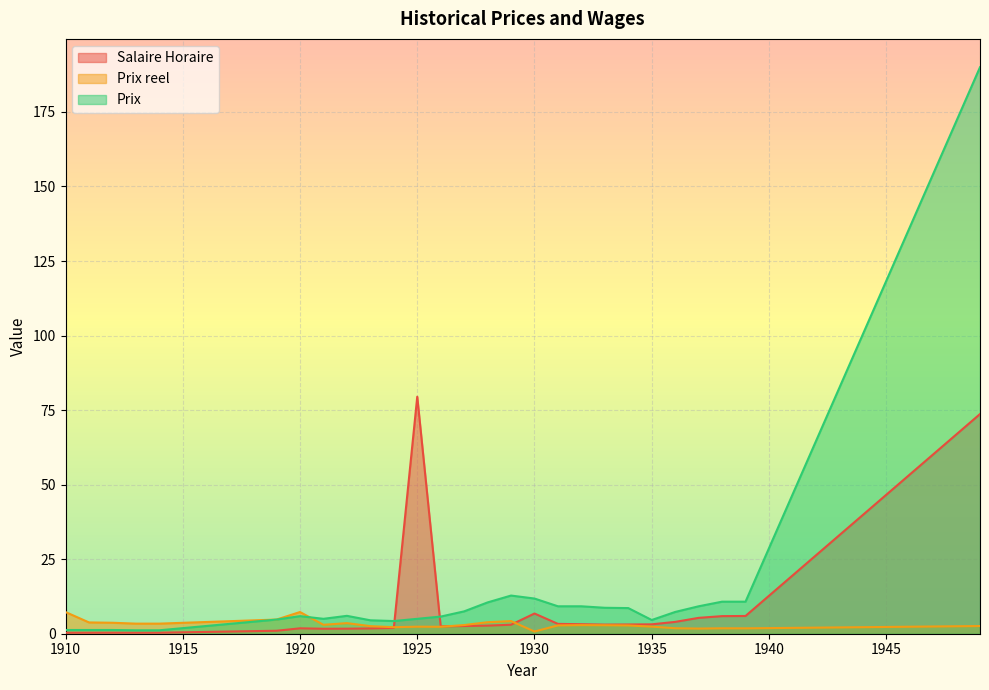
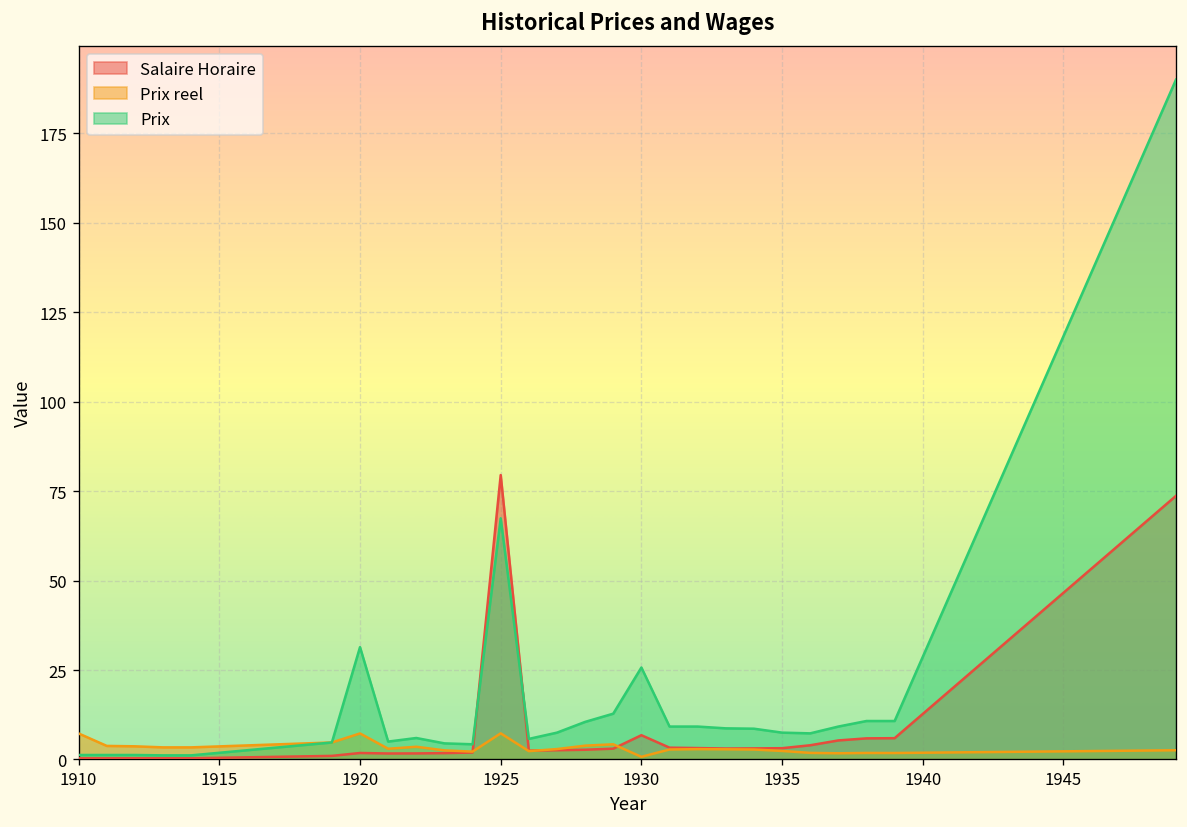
  {
    "Salaire Horaire": {
      "1910": 0,
      "1920": 2,
      "1925": 79,
      "1930": 7
    },
    "Prix reel": {
      "1910": 7,
      "1920": 7,
-     "1925": 2,
+     "1925": 7,
      "1930": 1
    },
    "Prix": {
      "1910": 1,
-     "1920": 6,
-     "1925": 5,
-     "1930": 12,
-     "1935": 5
+     "1920": 31,
+     "1925": 67,
+     "1930": 26,
+     "1935": 8
    }
  }
